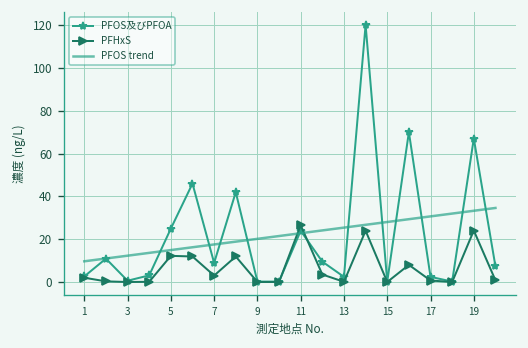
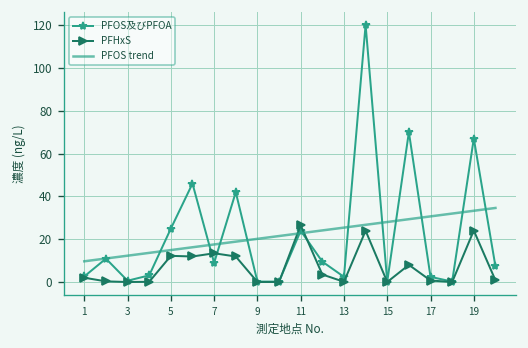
  {
    "PFHxS": {
      "5": 12,
-     "7": 3,
+     "7": 14,
      "11": 27,
      "13": 0,
      "17": 1,
      "19": 24
    }
  }
